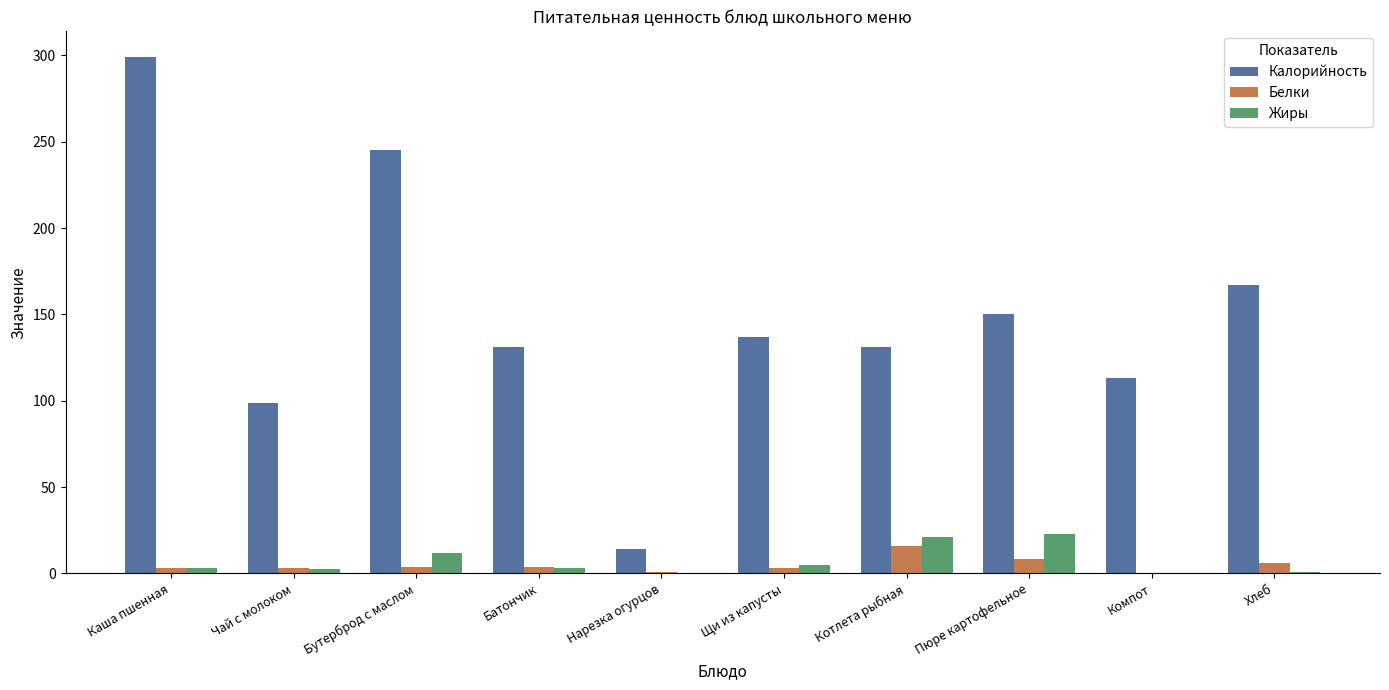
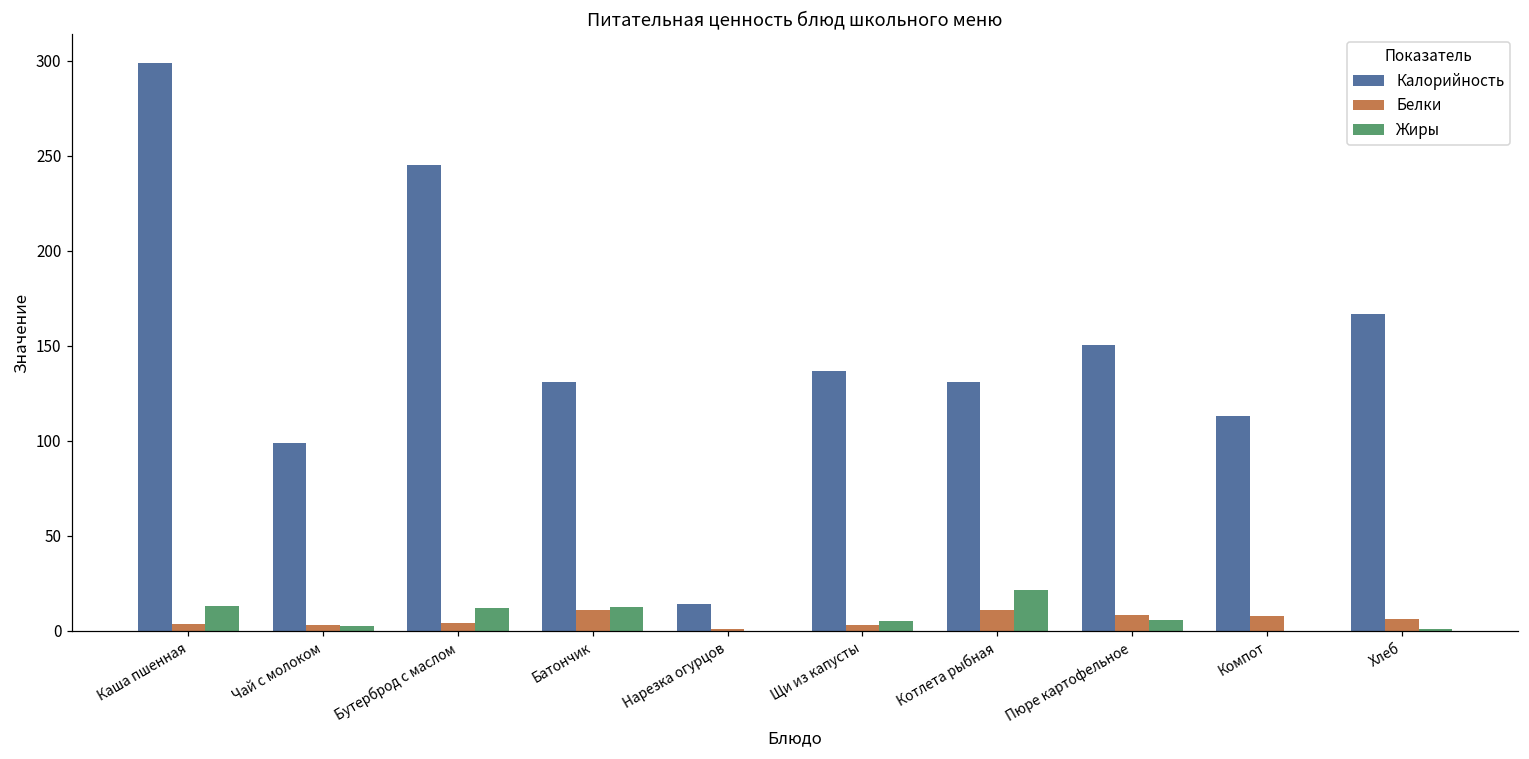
  {
    "Калорийность": {
      "Каша пшенная": 299,
      "Чай с молоком": 99,
      "Бутерброд с маслом": 245,
      "Батончик": 131,
      "Нарезка огурцов": 14,
      "Щи из капусты": 137,
      "Котлета рыбная": 131,
      "Пюре картофельное": 150,
      "Компот": 113,
      "Хлеб": 167
    },
    "Белки": {
      "Каша пшенная": 3,
      "Чай с молоком": 3,
      "Бутерброд с маслом": 4,
-     "Батончик": 4,
+     "Батончик": 11,
      "Щи из капусты": 3,
-     "Котлета рыбная": 16,
+     "Котлета рыбная": 11,
      "Пюре картофельное": 8,
-     "Компот": 0,
+     "Компот": 8,
      "Хлеб": 6
    },
    "Жиры": {
-     "Каша пшенная": 3,
+     "Каша пшенная": 13,
      "Чай с молоком": 3,
      "Бутерброд с маслом": 12,
-     "Батончик": 3,
+     "Батончик": 13,
      "Щи из капусты": 5,
      "Котлета рыбная": 21,
-     "Пюре картофельное": 23
+     "Пюре картофельное": 6
    }
  }
